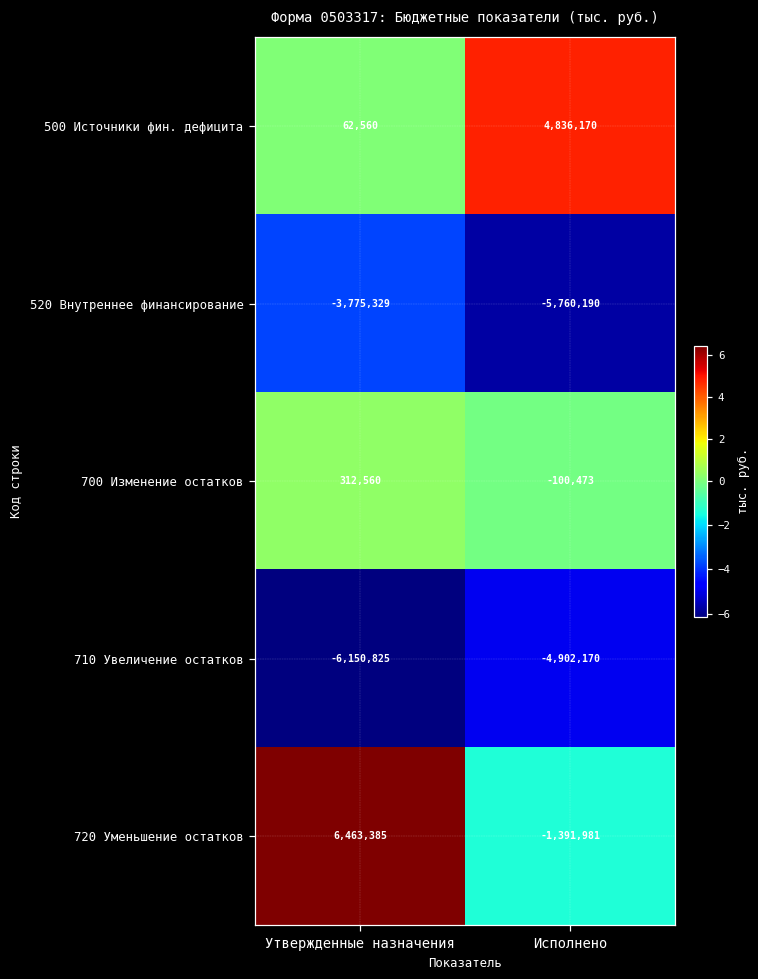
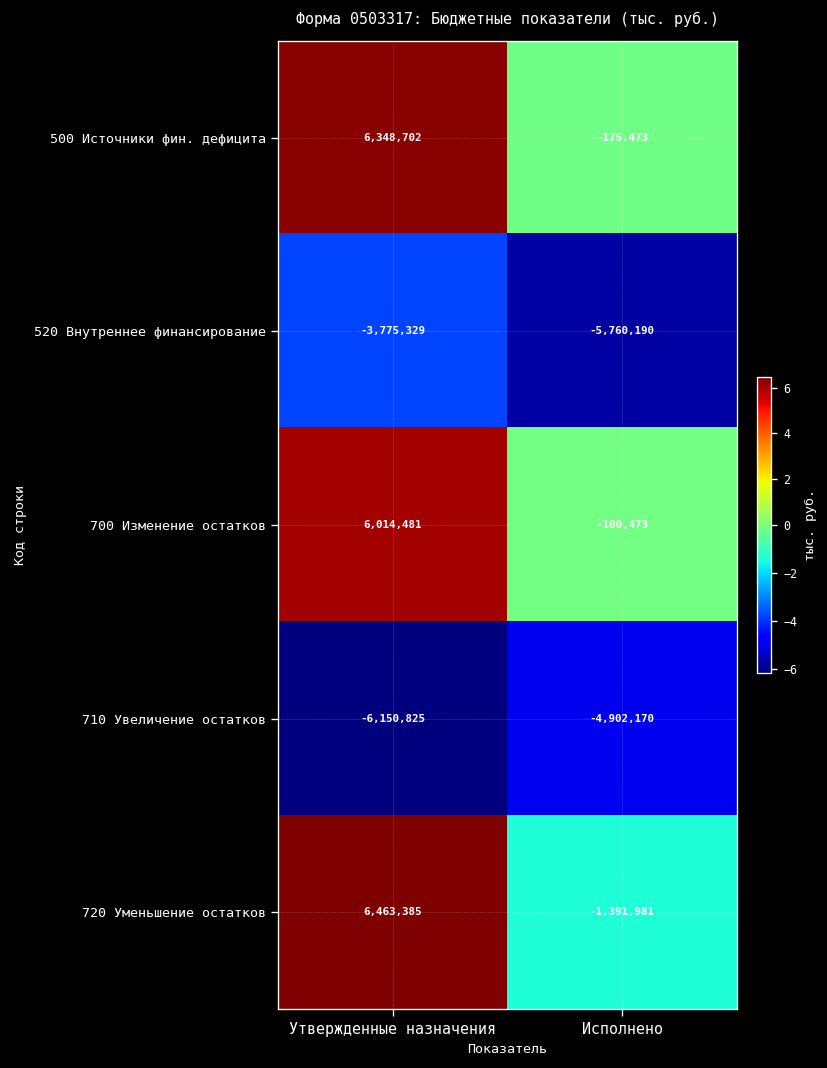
  {
    "500 Источники фин. дефицита": {
-     "Утвержденные назначения": "62,560",
-     "Исполнено": "4,836,170"
+     "Утвержденные назначения": "6,348,702",
+     "Исполнено": "-175,473"
    },
    "520 Внутреннее финансирование": {
      "Утвержденные назначения": "-3,775,329",
      "Исполнено": "-5,760,190"
    },
    "700 Изменение остатков": {
-     "Утвержденные назначения": "312,560",
+     "Утвержденные назначения": "6,014,481",
      "Исполнено": "-100,473"
    },
    "710 Увеличение остатков": {
      "Утвержденные назначения": "-6,150,825",
      "Исполнено": "-4,902,170"
    },
    "720 Уменьшение остатков": {
      "Утвержденные назначения": "6,463,385",
      "Исполнено": "-1,391,981"
    }
  }
